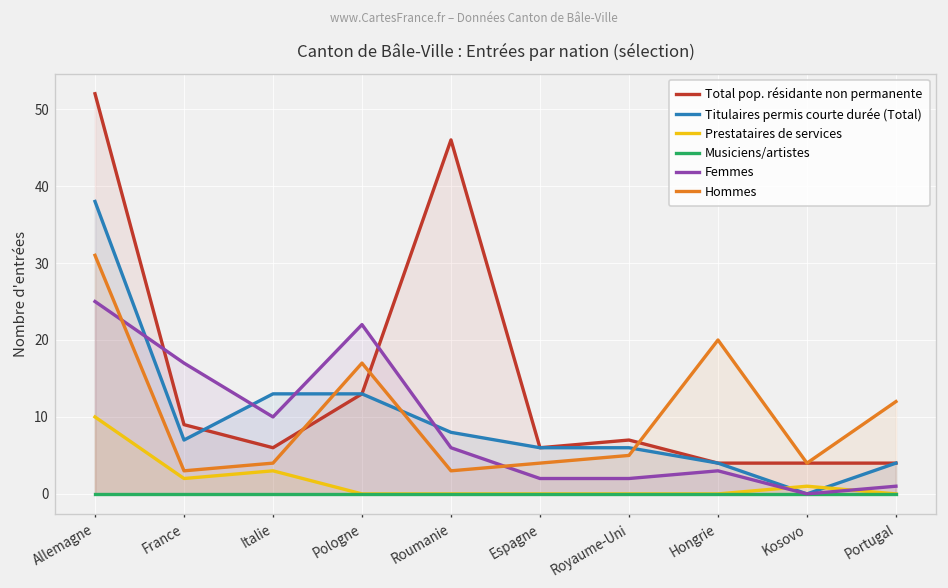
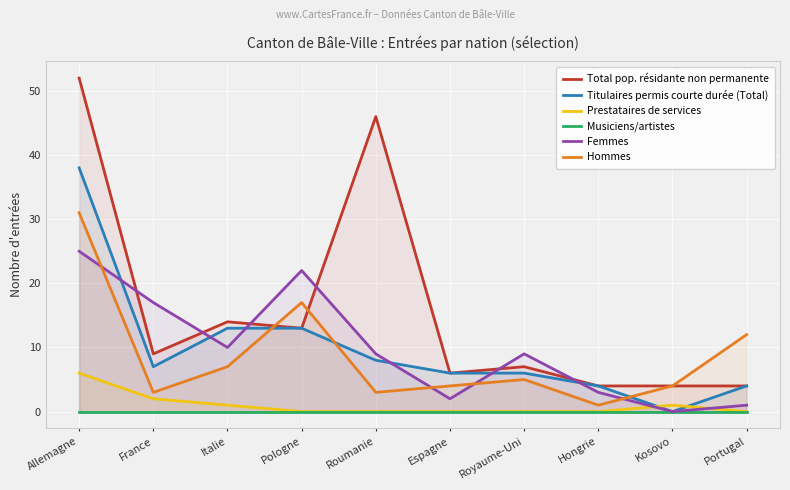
  {
    "Total pop. résidante non permanente": {
      "Allemagne": 52,
      "France": 9,
-     "Italie": 6,
+     "Italie": 14,
      "Roumanie": 46,
      "Royaume-Uni": 7
    },
    "Titulaires permis courte durée (Total)": {
      "Allemagne": 38,
      "France": 7,
      "Italie": 13,
      "Roumanie": 8,
      "Royaume-Uni": 6
    },
    "Prestataires de services": {
-     "Allemagne": 10,
+     "Allemagne": 6,
      "France": 2,
-     "Italie": 3,
+     "Italie": 1,
      "Kosovo": 1
    },
    "Musiciens/artistes": {
      "Allemagne": 0,
      "France": 0,
      "Italie": 0
    },
    "Femmes": {
      "Allemagne": 25,
      "France": 17,
      "Italie": 10,
      "Pologne": 22,
-     "Roumanie": 6,
+     "Roumanie": 9,
      "Espagne": 2,
-     "Royaume-Uni": 2,
+     "Royaume-Uni": 9,
      "Hongrie": 3,
      "Portugal": 1
    },
    "Hommes": {
      "Allemagne": 31,
      "France": 3,
-     "Italie": 4,
+     "Italie": 7,
      "Pologne": 17,
      "Roumanie": 3,
      "Espagne": 4,
      "Royaume-Uni": 5,
-     "Hongrie": 20,
+     "Hongrie": 1,
      "Portugal": 12
    }
  }
